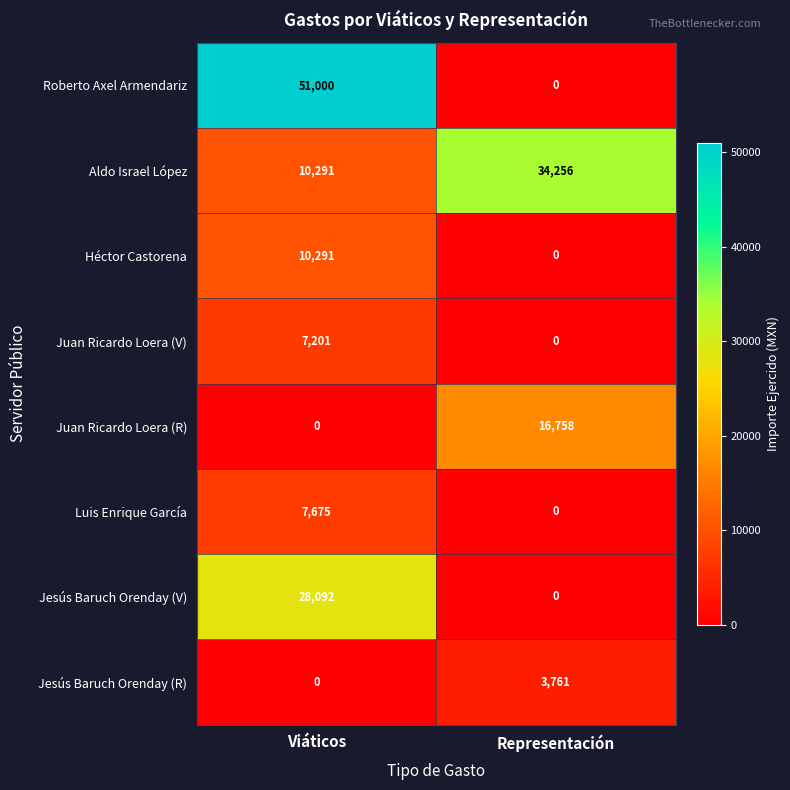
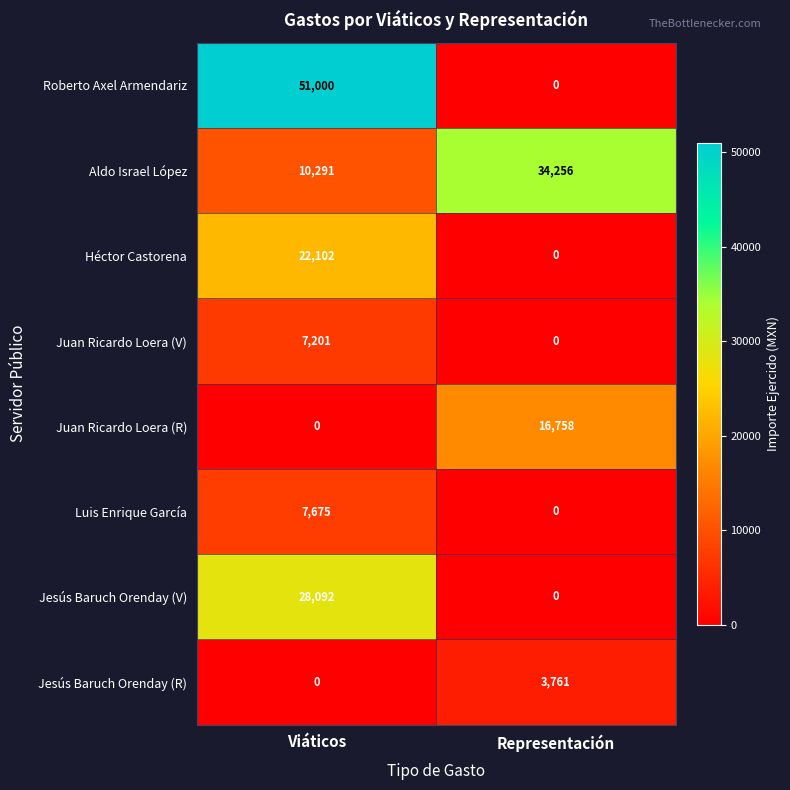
  {
    "Roberto Axel Armendariz": {
      "Viáticos": "51,000",
      "Representación": "0"
    },
    "Aldo Israel López": {
      "Viáticos": "10,291",
      "Representación": "34,256"
    },
    "Héctor Castorena": {
-     "Viáticos": "10,291",
+     "Viáticos": "22,102",
      "Representación": "0"
    },
    "Juan Ricardo Loera (V)": {
      "Viáticos": "7,201",
      "Representación": "0"
    },
    "Juan Ricardo Loera (R)": {
      "Viáticos": "0",
      "Representación": "16,758"
    },
    "Luis Enrique García": {
      "Viáticos": "7,675",
      "Representación": "0"
    },
    "Jesús Baruch Orenday (V)": {
      "Viáticos": "28,092",
      "Representación": "0"
    },
    "Jesús Baruch Orenday (R)": {
      "Viáticos": "0",
      "Representación": "3,761"
    }
  }
